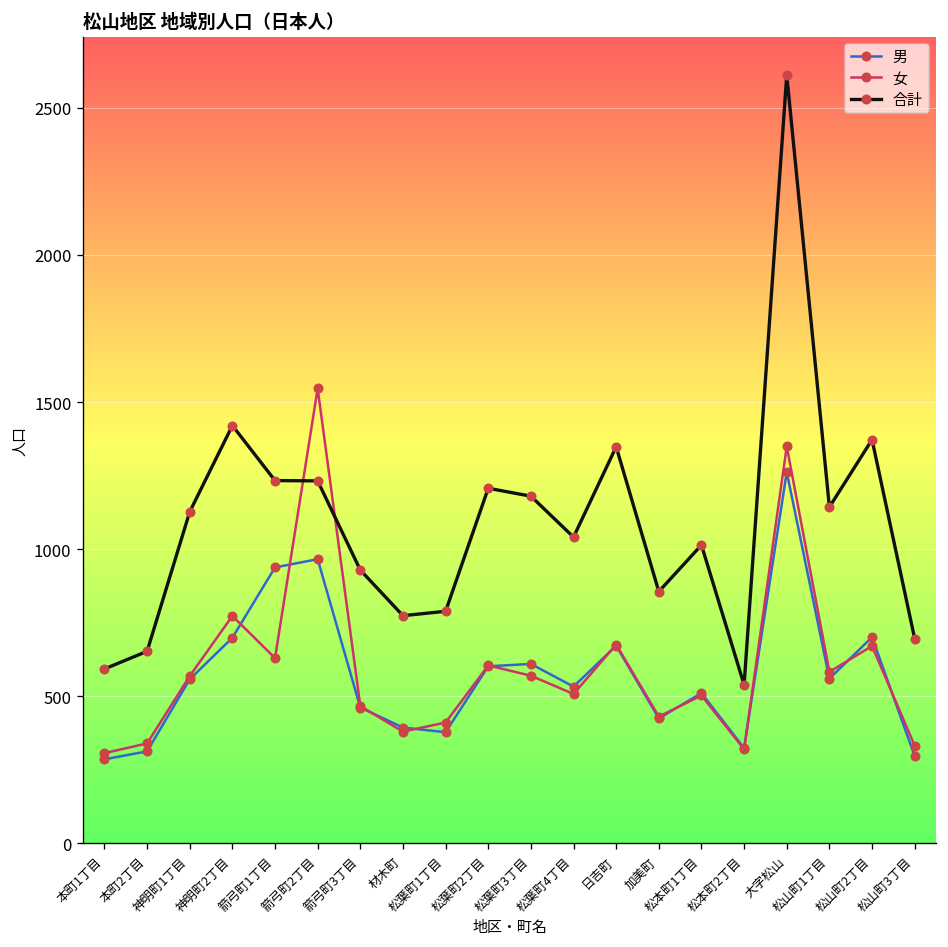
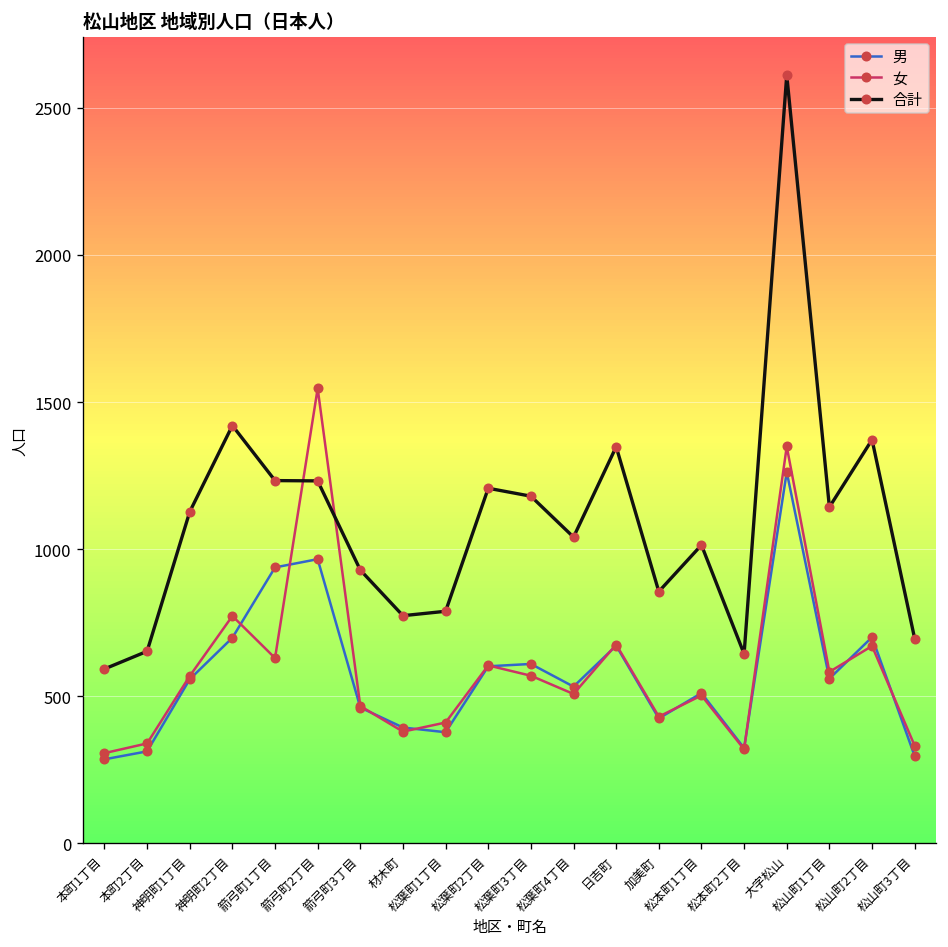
  {
    "男": {
      "本町1丁目": 290,
      "本町2丁目": 310,
      "神明町1丁目": 560,
      "神明町2丁目": 700,
      "箭弓町1丁目": 940,
      "箭弓町2丁目": 970,
      "材木町": 390,
      "松葉町1丁目": 380,
      "松葉町3丁目": 610,
      "松葉町4丁目": 530,
      "大字松山": 1260,
      "松山町1丁目": 560,
      "松山町2丁目": 700,
      "松山町3丁目": 300
    },
    "女": {
      "本町1丁目": 310,
      "本町2丁目": 340,
      "神明町1丁目": 570,
      "神明町2丁目": 770,
      "箭弓町1丁目": 630,
      "箭弓町2丁目": 1550,
      "材木町": 380,
      "松葉町1丁目": 410,
      "松葉町3丁目": 570,
      "松葉町4丁目": 510,
      "大字松山": 1350,
      "松山町1丁目": 580,
      "松山町2丁目": 670,
      "松山町3丁目": 330
    },
    "合計": {
      "本町1丁目": 590,
      "本町2丁目": 650,
      "神明町1丁目": 1130,
      "神明町2丁目": 1420,
      "箭弓町1丁目": 1230,
      "箭弓町2丁目": 1230,
      "箭弓町3丁目": 930,
      "材木町": 770,
      "松葉町1丁目": 790,
      "松葉町2丁目": 1210,
      "松葉町3丁目": 1180,
      "松葉町4丁目": 1040,
      "日吉町": 1350,
      "加美町": 860,
      "松本町1丁目": 1010,
-     "松本町2丁目": 540,
+     "松本町2丁目": 640,
      "大字松山": 2610,
      "松山町1丁目": 1140,
      "松山町2丁目": 1370,
      "松山町3丁目": 700
    }
  }
